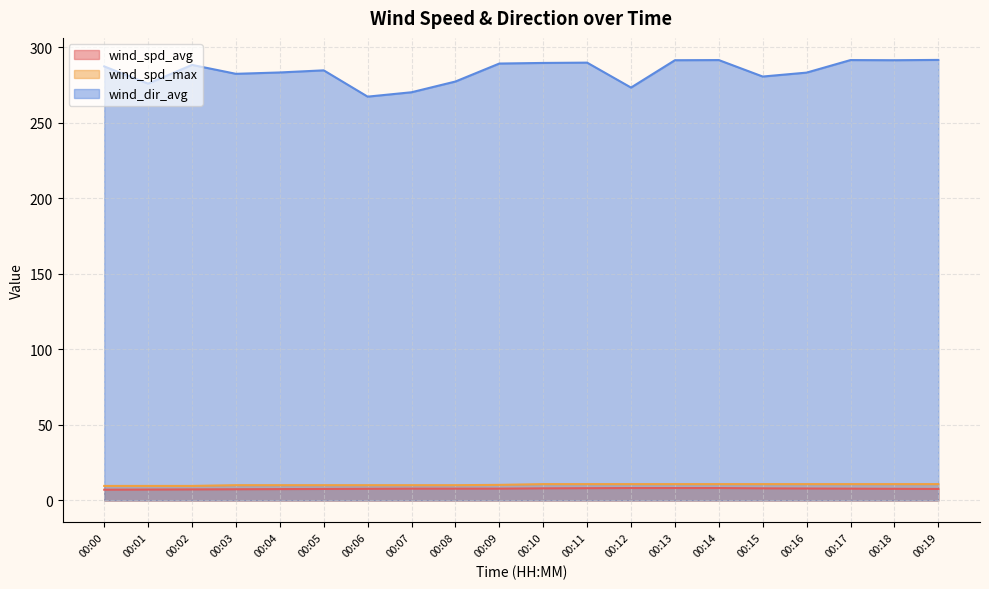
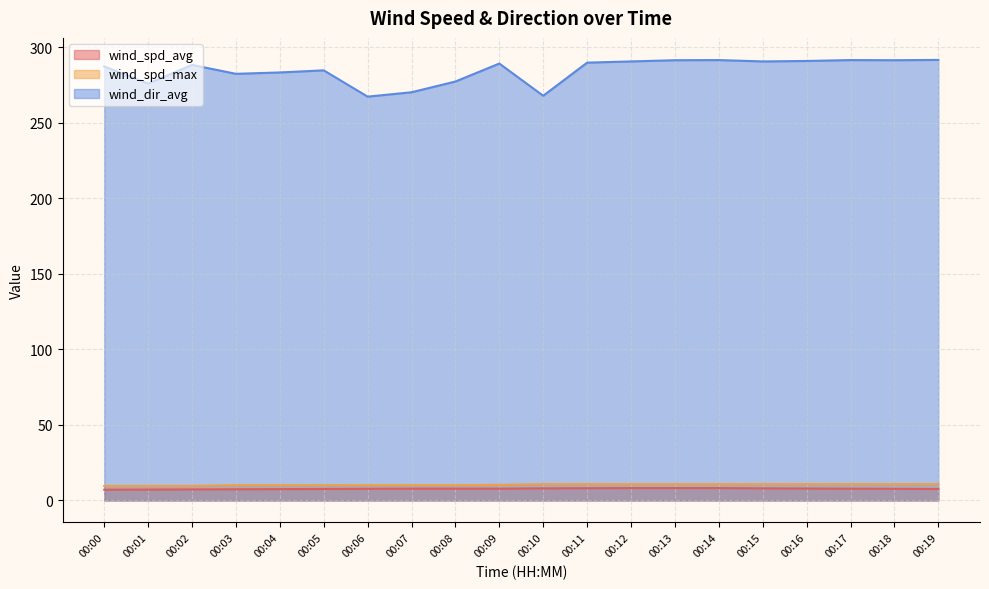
  {
    "wind_dir_avg": {
      "00:03": 282,
      "00:04": 283,
      "00:05": 285,
      "00:06": 267,
      "00:07": 270,
      "00:08": 277,
      "00:09": 289,
-     "00:10": 290,
+     "00:10": 268,
      "00:11": 290,
-     "00:12": 273,
+     "00:12": 291,
      "00:13": 291,
      "00:14": 291,
-     "00:15": 281,
-     "00:16": 283,
+     "00:15": 291,
+     "00:16": 291,
      "00:17": 291,
      "00:18": 291,
      "00:19": 292
    }
  }
